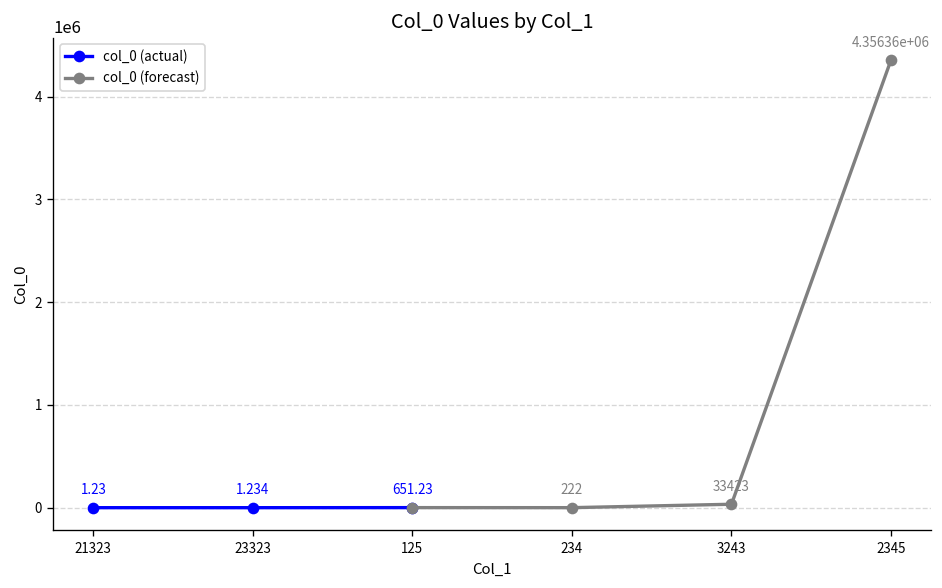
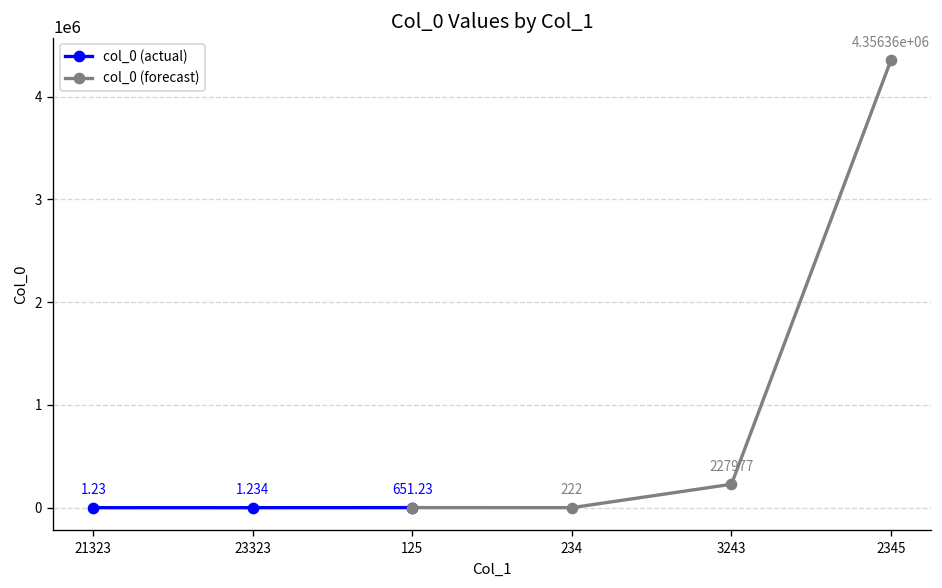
  {
    "col_0 (actual)": {
      "21323": 1.23,
      "23323": 1.234
    },
    "col_0 (forecast)": {
      "234": 222,
-     "3243": 33423
+     "3243": 227977
    }
  }
